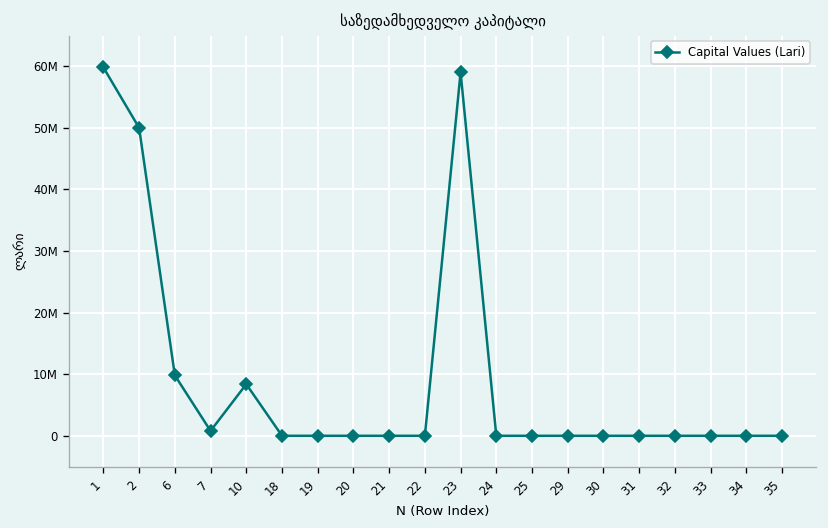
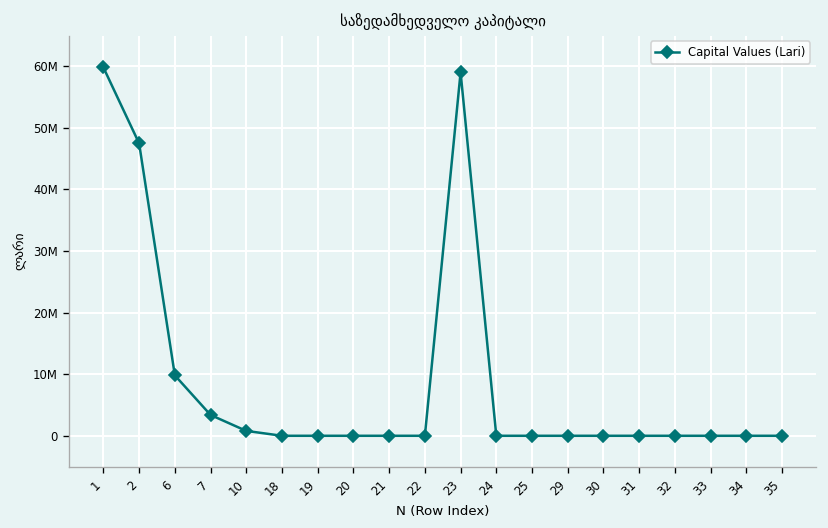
  {
    "1": 60000000,
-   "2": 50000000,
+   "2": 47000000,
    "6": 10000000,
-   "7": 1000000,
-   "10": 8000000,
+   "7": 3000000,
+   "10": 1000000,
    "18": 0,
    "19": 0,
    "20": 0,
    "21": 0,
    "22": 0,
    "23": 59000000,
    "24": 0,
    "25": 0,
    "29": 0,
    "30": 0,
    "31": 0,
    "32": 0,
    "33": 0,
    "34": 0,
    "35": 0
  }
